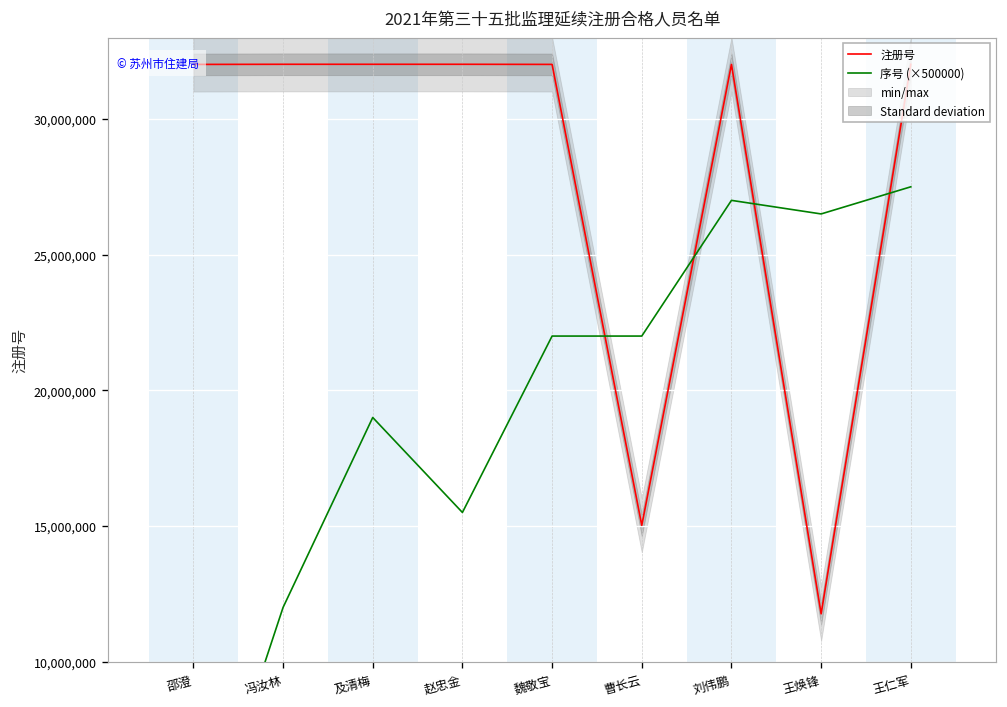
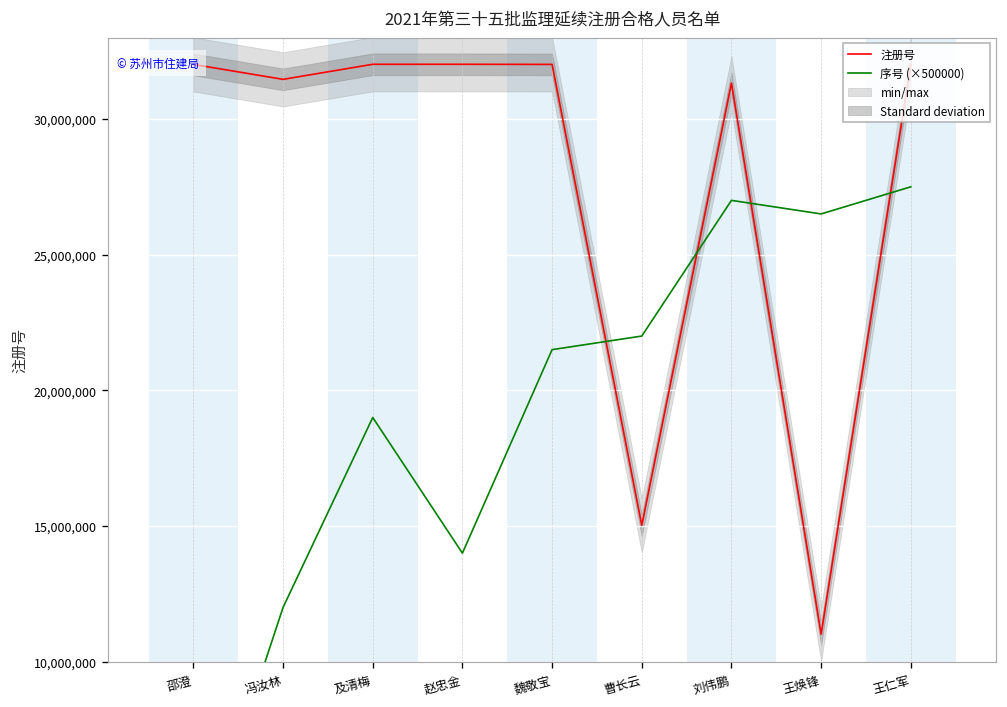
  {
    "注册号": {
-     "冯汝林": "32,000,000",
+     "冯汝林": "31,500,000",
      "及清梅": "32,000,000",
      "赵忠金": "32,000,000",
      "魏敬宝": "32,000,000",
      "曹长云": "15,000,000",
-     "刘伟鹏": "32,000,000",
-     "王焕锋": "11,800,000"
+     "刘伟鹏": "31,300,000",
+     "王焕锋": "11,000,000"
    },
    "序号 (×500000)": {
      "冯汝林": "12,000,000",
      "及清梅": "19,000,000",
-     "赵忠金": "15,500,000",
-     "魏敬宝": "22,000,000",
+     "赵忠金": "14,000,000",
+     "魏敬宝": "21,500,000",
      "曹长云": "22,000,000",
      "刘伟鹏": "27,000,000",
      "王焕锋": "26,500,000",
      "王仁军": "27,500,000"
    }
  }
